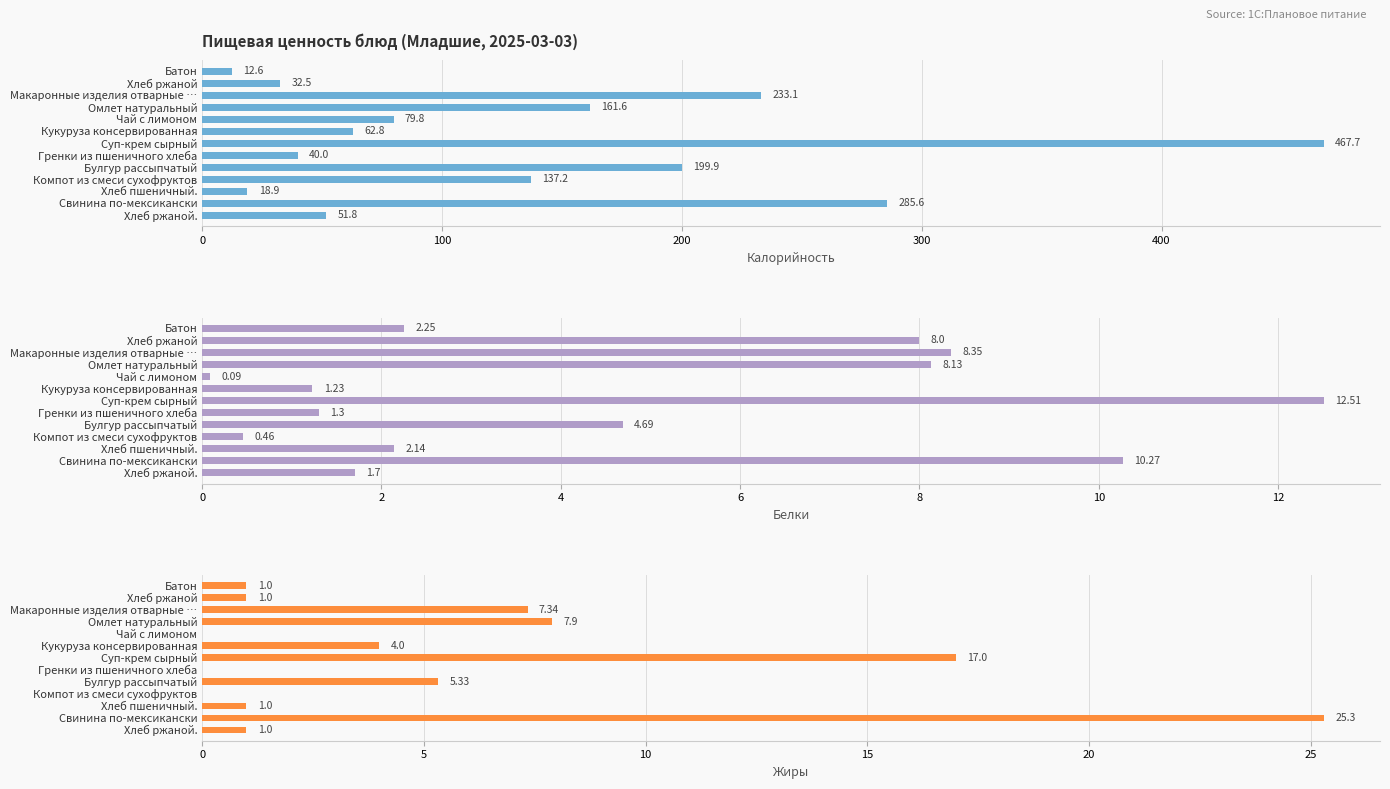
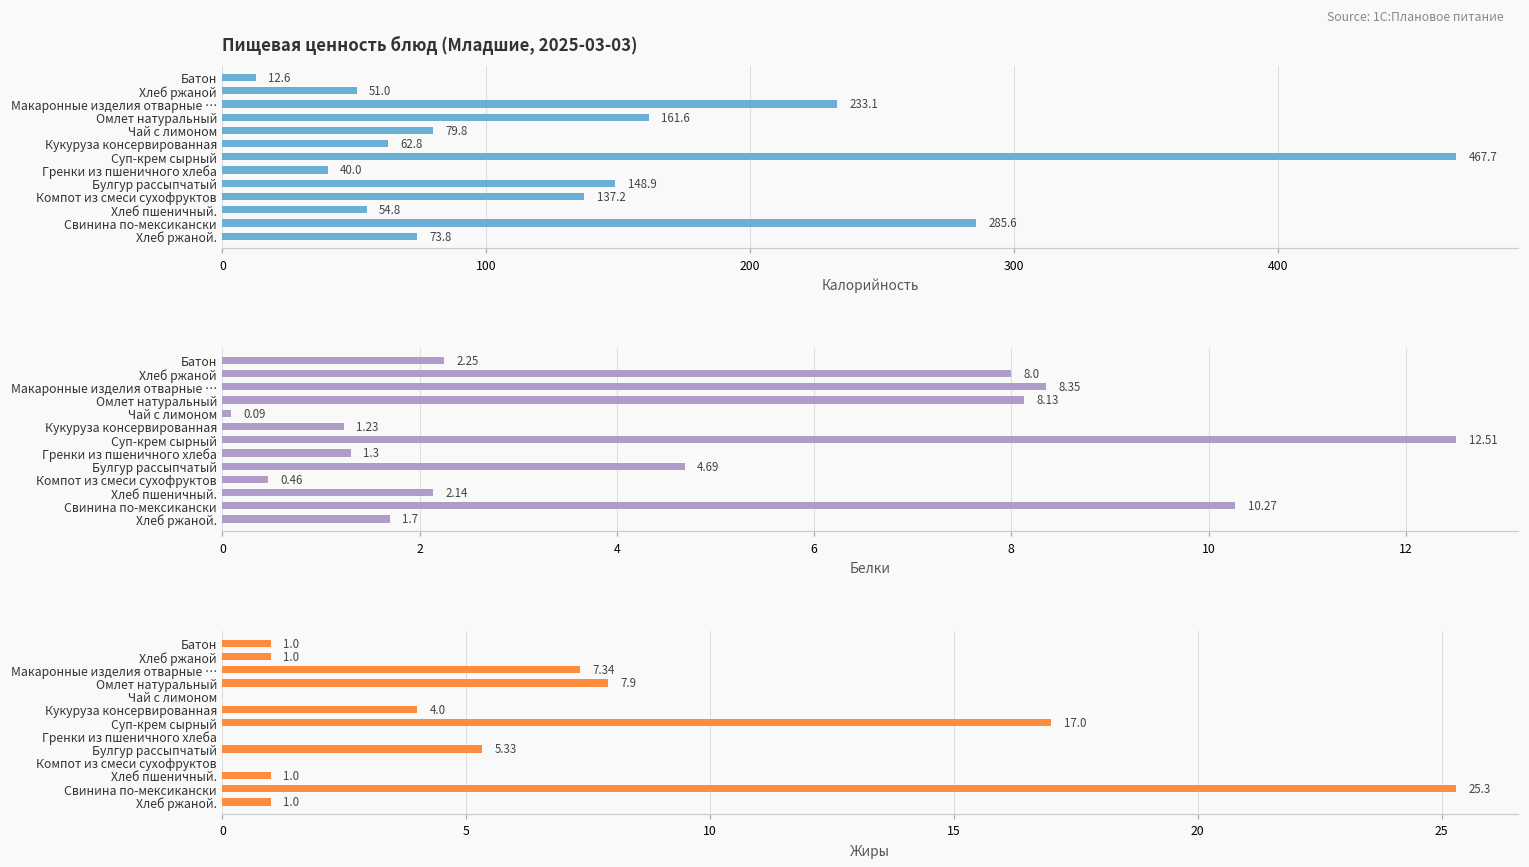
  {
    "Пищевая ценность блюд (Младшие, 2025-03-03)": {
      "Батон": 12.6,
-     "Хлеб ржаной": 32.5,
+     "Хлеб ржаной": 51.0,
      "Макаронные изделия отварные …": 233.1,
      "Омлет натуральный": 161.6,
      "Чай с лимоном": 79.8,
      "Кукуруза консервированная": 62.8,
      "Суп-крем сырный": 467.7,
      "Гренки из пшеничного хлеба": 40.0,
-     "Булгур рассыпчатый": 199.9,
+     "Булгур рассыпчатый": 148.9,
      "Компот из смеси сухофруктов": 137.2,
-     "Хлеб пшеничный.": 18.9,
+     "Хлеб пшеничный.": 54.8,
      "Свинина по-мексикански": 285.6,
-     "Хлеб ржаной.": 51.8
+     "Хлеб ржаной.": 73.8
    }
  }
